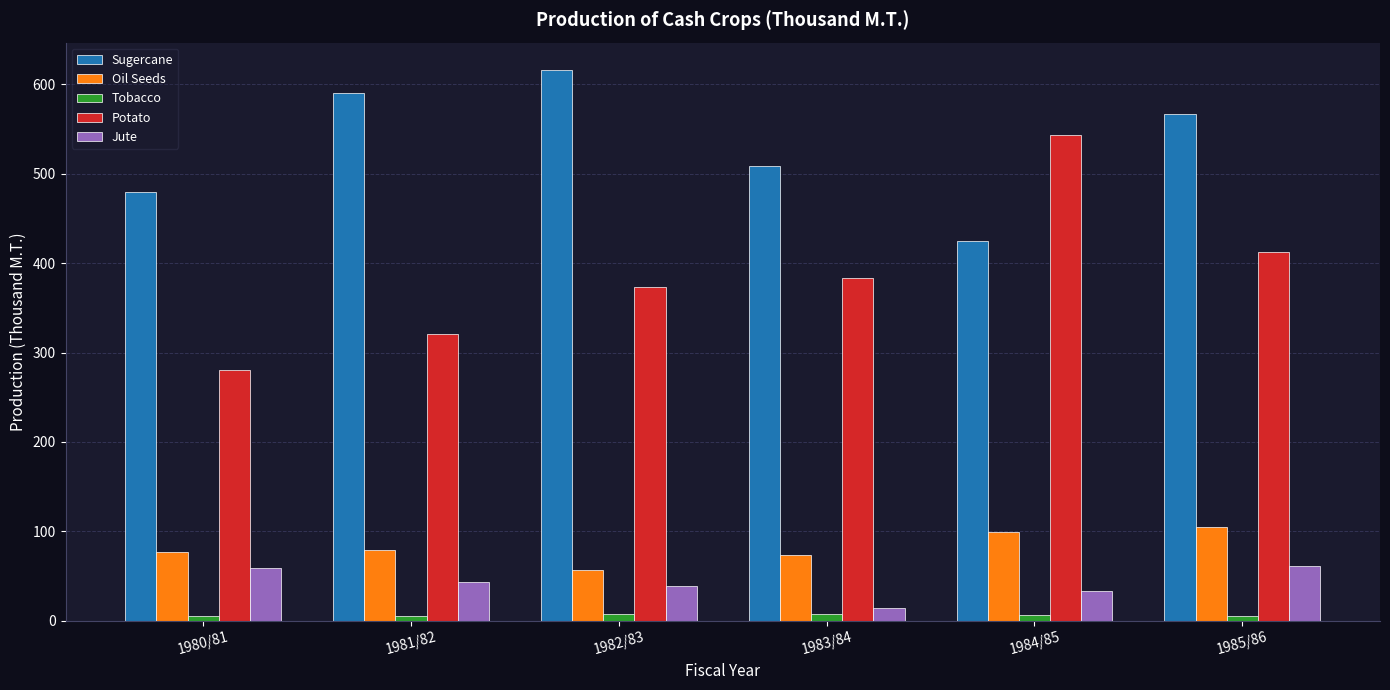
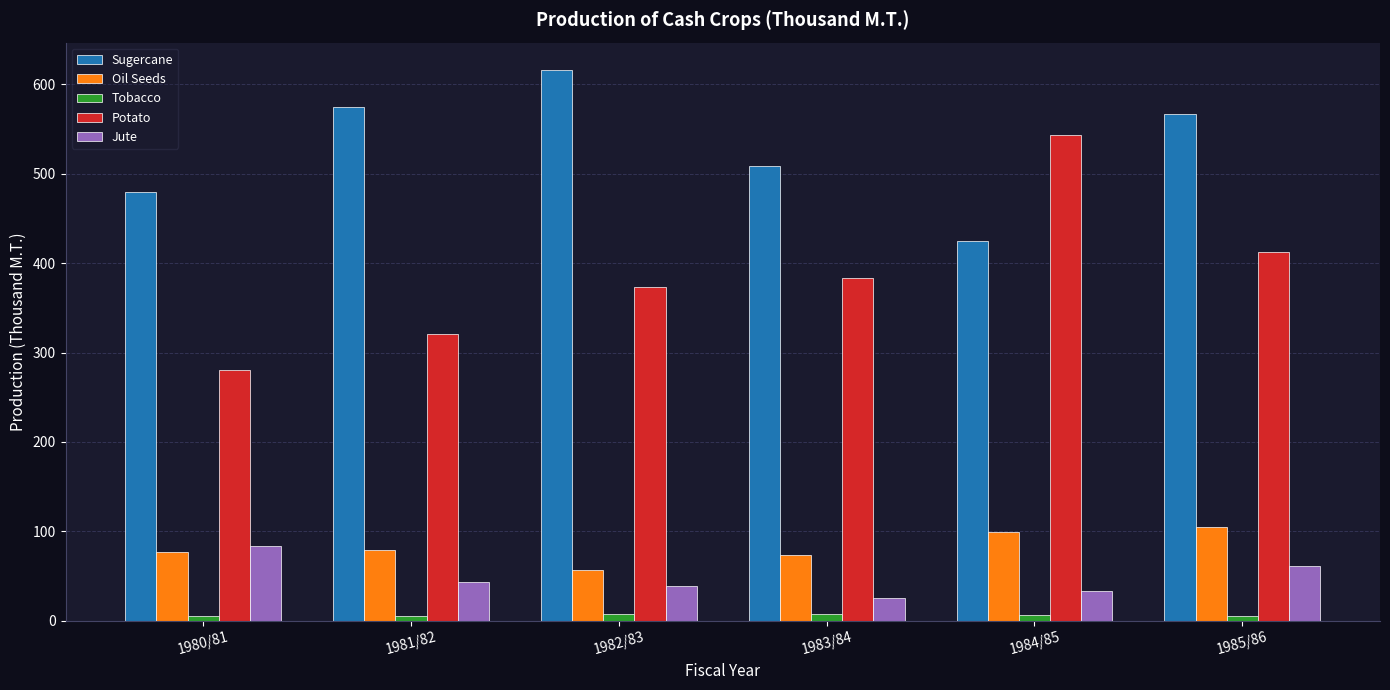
  {
    "Sugercane": {
      "1980/81": 480,
-     "1981/82": 590,
+     "1981/82": 580,
      "1982/83": 620,
      "1983/84": 510,
      "1984/85": 430,
      "1985/86": 570
    },
    "Oil Seeds": {
      "1980/81": 80,
      "1981/82": 80,
      "1982/83": 60,
      "1983/84": 70,
      "1984/85": 100,
      "1985/86": 110
    },
    "Tobacco": {
      "1980/81": 10,
      "1981/82": 10,
      "1982/83": 10,
      "1983/84": 10,
      "1984/85": 10,
      "1985/86": 10
    },
    "Potato": {
      "1980/81": 280,
      "1981/82": 320,
      "1982/83": 370,
      "1983/84": 380,
      "1984/85": 540,
      "1985/86": 410
    },
    "Jute": {
-     "1980/81": 60,
+     "1980/81": 80,
      "1981/82": 40,
      "1982/83": 40,
-     "1983/84": 10,
+     "1983/84": 30,
      "1984/85": 30,
      "1985/86": 60
    }
  }
